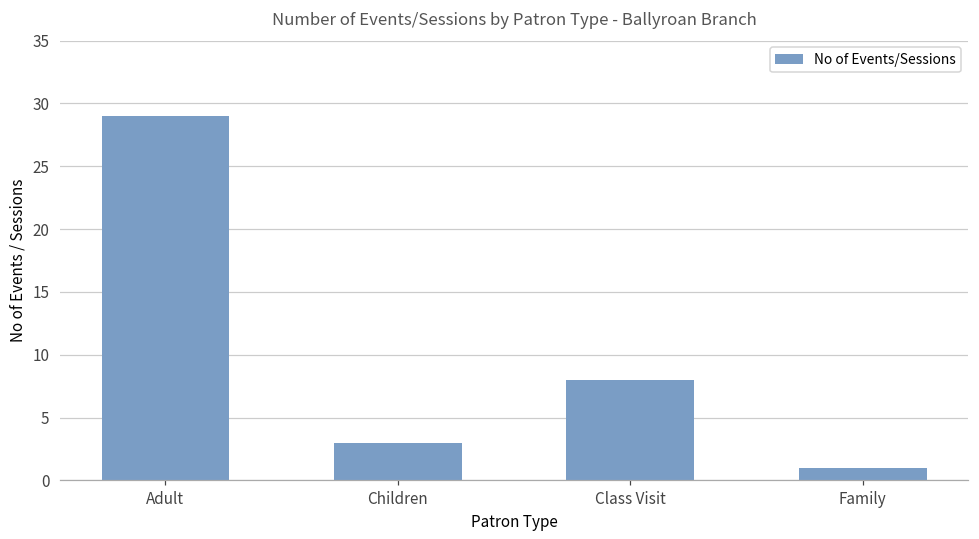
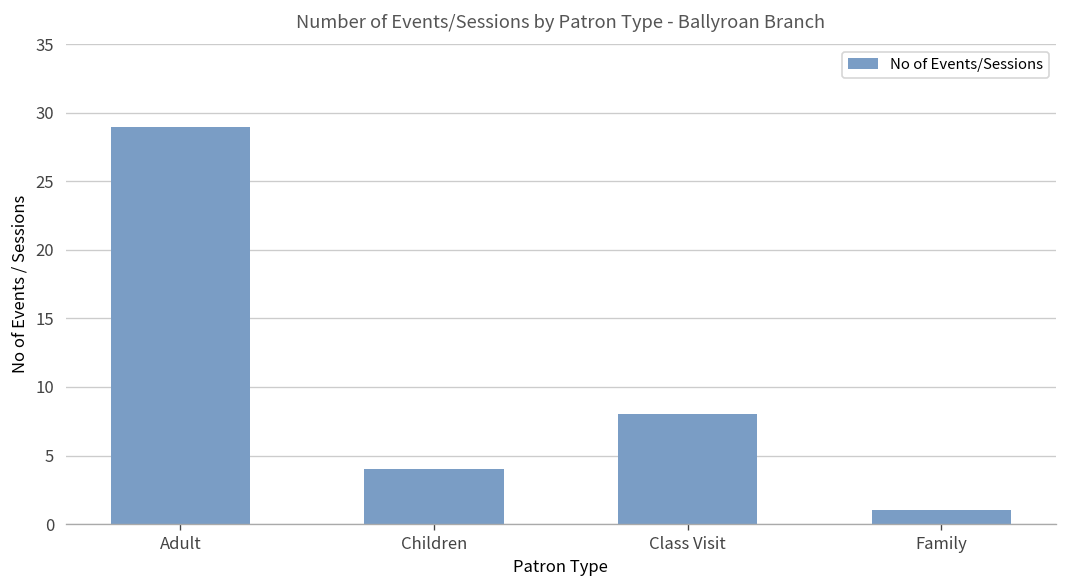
  {
    "Adult": 29,
-   "Children": 3,
+   "Children": 4,
    "Class Visit": 8,
    "Family": 1
  }
